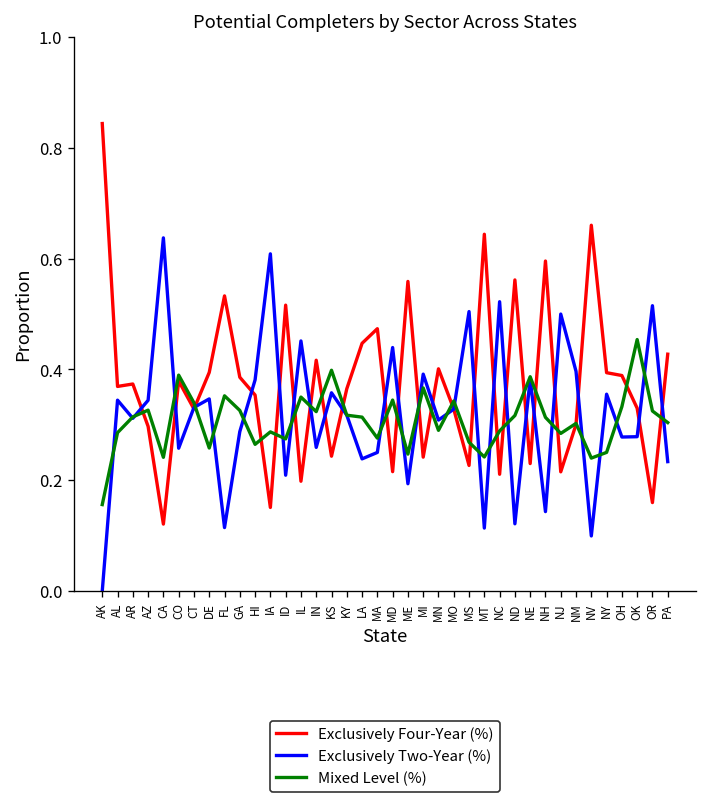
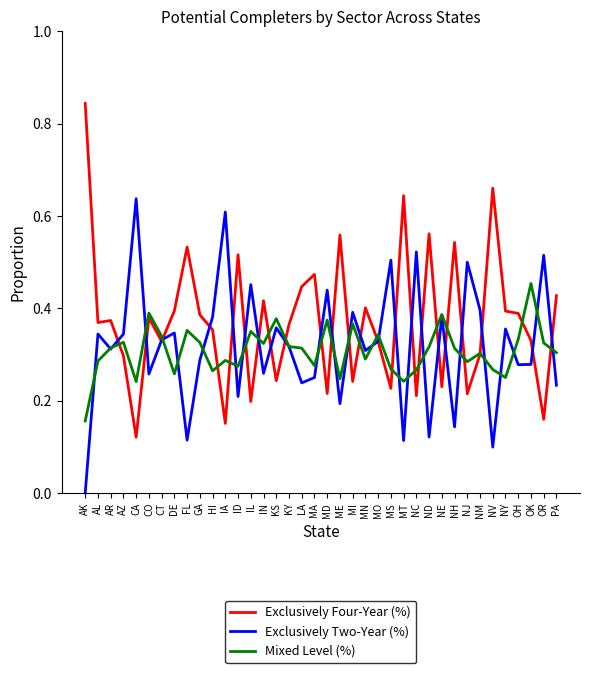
  {
    "Exclusively Four-Year (%)": {
      "AK": 0.84,
      "AL": 0.37,
      "AR": 0.37,
      "AZ": 0.30,
      "CA": 0.12,
      "CO": 0.38,
      "DE": 0.39,
      "FL": 0.53,
      "GA": 0.39,
      "HI": 0.35,
      "IA": 0.15,
      "ID": 0.52,
      "IL": 0.20,
      "IN": 0.42,
      "KS": 0.24,
      "KY": 0.37,
      "LA": 0.45,
      "MA": 0.47,
      "MD": 0.22,
      "ME": 0.56,
      "MI": 0.24,
      "MN": 0.40,
      "MS": 0.23,
      "MT": 0.64,
      "NC": 0.21,
      "ND": 0.56,
      "NE": 0.23,
-     "NH": 0.60,
+     "NH": 0.54,
      "NJ": 0.22,
      "NV": 0.66,
      "NY": 0.39,
      "OH": 0.39,
      "OK": 0.33,
      "OR": 0.16,
      "PA": 0.43
    },
    "Exclusively Two-Year (%)": {
      "AK": 0.00,
      "AL": 0.34,
      "AZ": 0.34,
      "CA": 0.64,
      "CO": 0.26,
      "DE": 0.35,
      "FL": 0.11,
      "GA": 0.29,
      "HI": 0.38,
      "IA": 0.61,
      "ID": 0.21,
      "IL": 0.45,
      "IN": 0.26,
      "KS": 0.36,
      "LA": 0.24,
      "MA": 0.25,
      "MD": 0.44,
      "ME": 0.19,
      "MI": 0.39,
      "MN": 0.31,
      "MS": 0.50,
      "MT": 0.11,
      "NC": 0.52,
      "ND": 0.12,
      "NH": 0.14,
      "NJ": 0.50,
      "NM": 0.40,
      "NV": 0.10,
      "NY": 0.36,
      "OH": 0.28,
      "OK": 0.28,
      "OR": 0.52,
      "PA": 0.23
    },
    "Mixed Level (%)": {
      "AK": 0.16,
      "AL": 0.29,
      "AZ": 0.33,
      "CA": 0.24,
      "CO": 0.39,
      "CT": 0.34,
      "DE": 0.26,
      "FL": 0.35,
      "GA": 0.33,
      "HI": 0.26,
      "IA": 0.29,
      "ID": 0.27,
      "IL": 0.35,
      "IN": 0.32,
-     "KS": 0.40,
+     "KS": 0.38,
      "LA": 0.31,
      "MA": 0.28,
-     "MD": 0.34,
+     "MD": 0.37,
      "ME": 0.25,
      "MI": 0.37,
      "MN": 0.29,
      "MO": 0.34,
      "MS": 0.27,
      "MT": 0.24,
-     "NC": 0.29,
+     "NC": 0.27,
      "ND": 0.32,
      "NH": 0.31,
      "NJ": 0.28,
-     "NV": 0.24,
+     "NV": 0.27,
      "NY": 0.25,
      "OH": 0.33,
      "OK": 0.45,
      "OR": 0.33,
      "PA": 0.30
    }
  }
